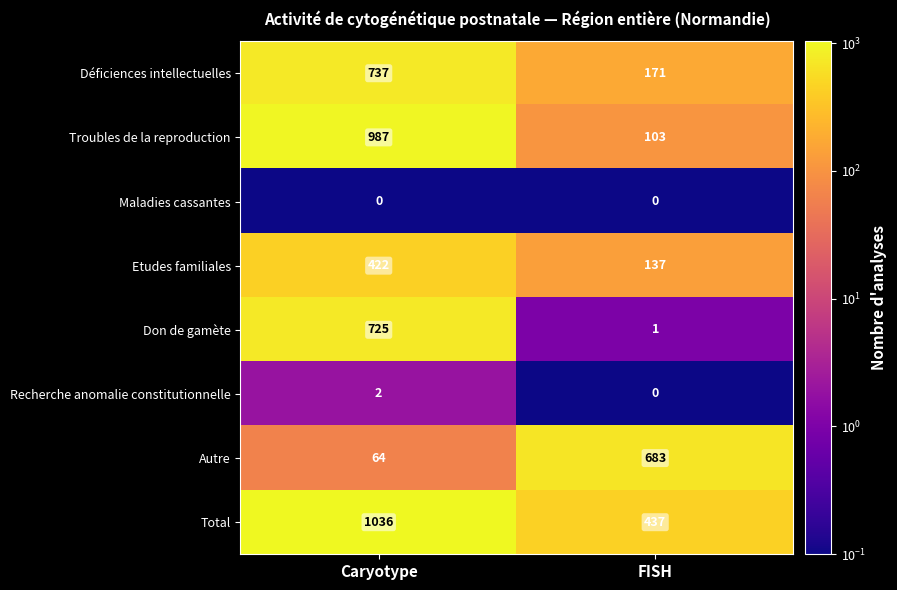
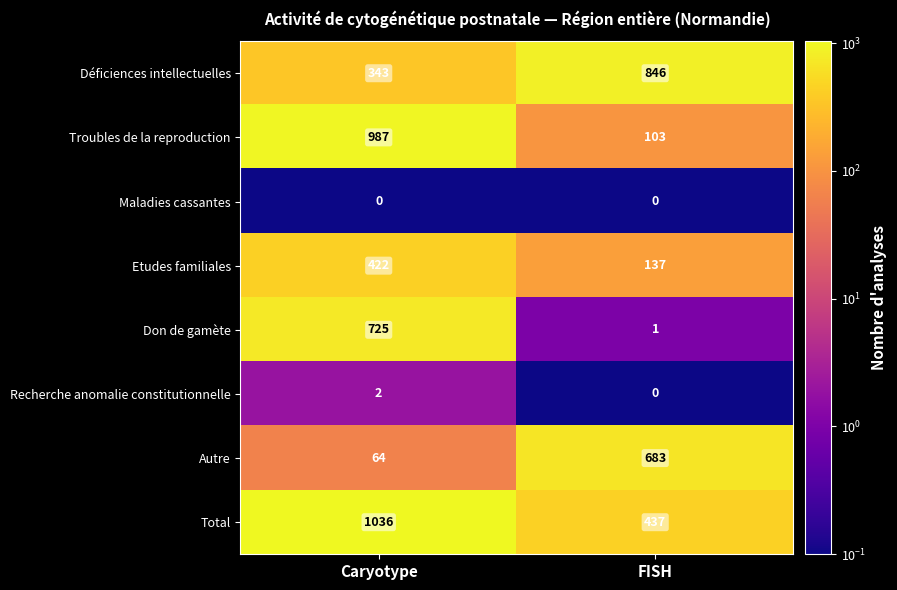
  {
    "Déficiences intellectuelles": {
-     "Caryotype": 737,
-     "FISH": 171
+     "Caryotype": 343,
+     "FISH": 846
    }
  }
